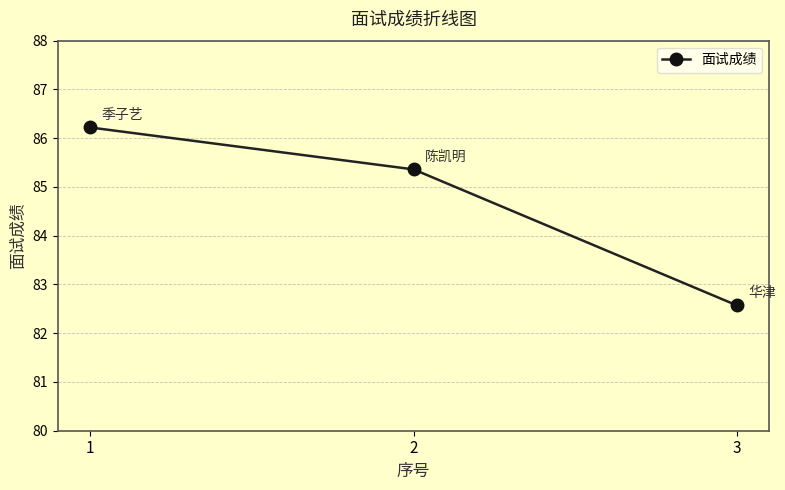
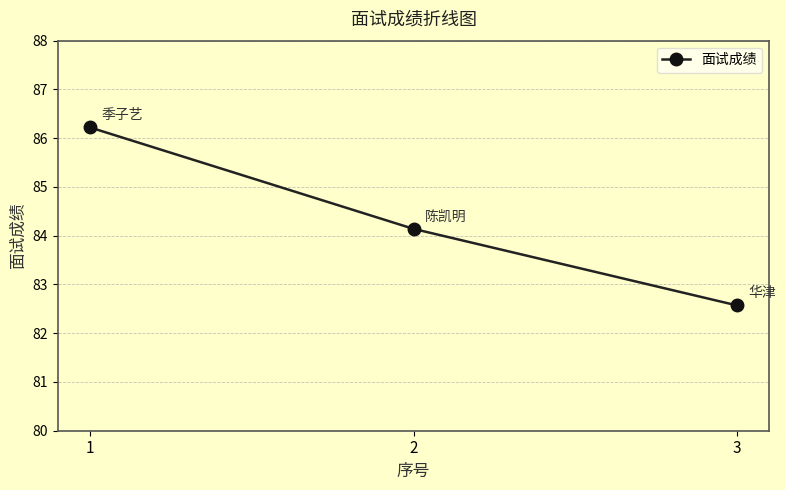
  {
    "1": 86.2,
-   "2": 85.4,
+   "2": 84.1,
    "3": 82.6
  }
